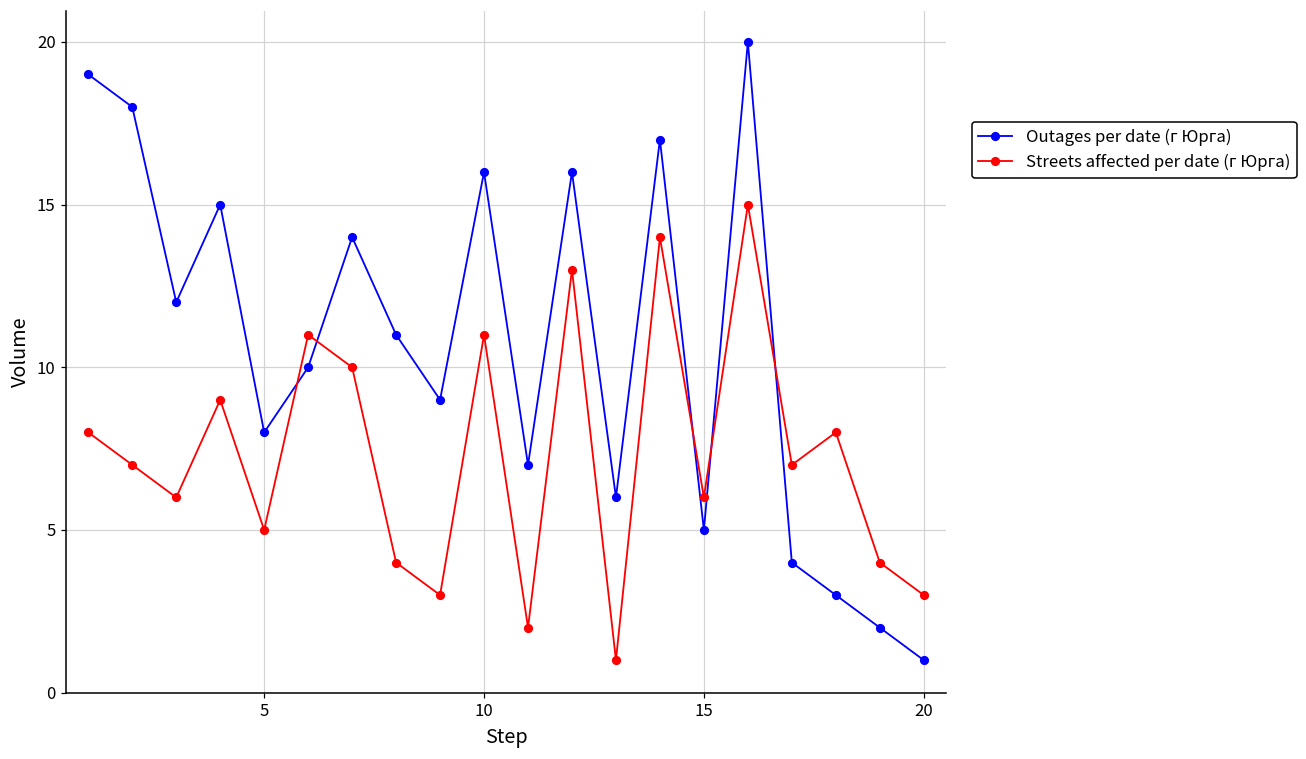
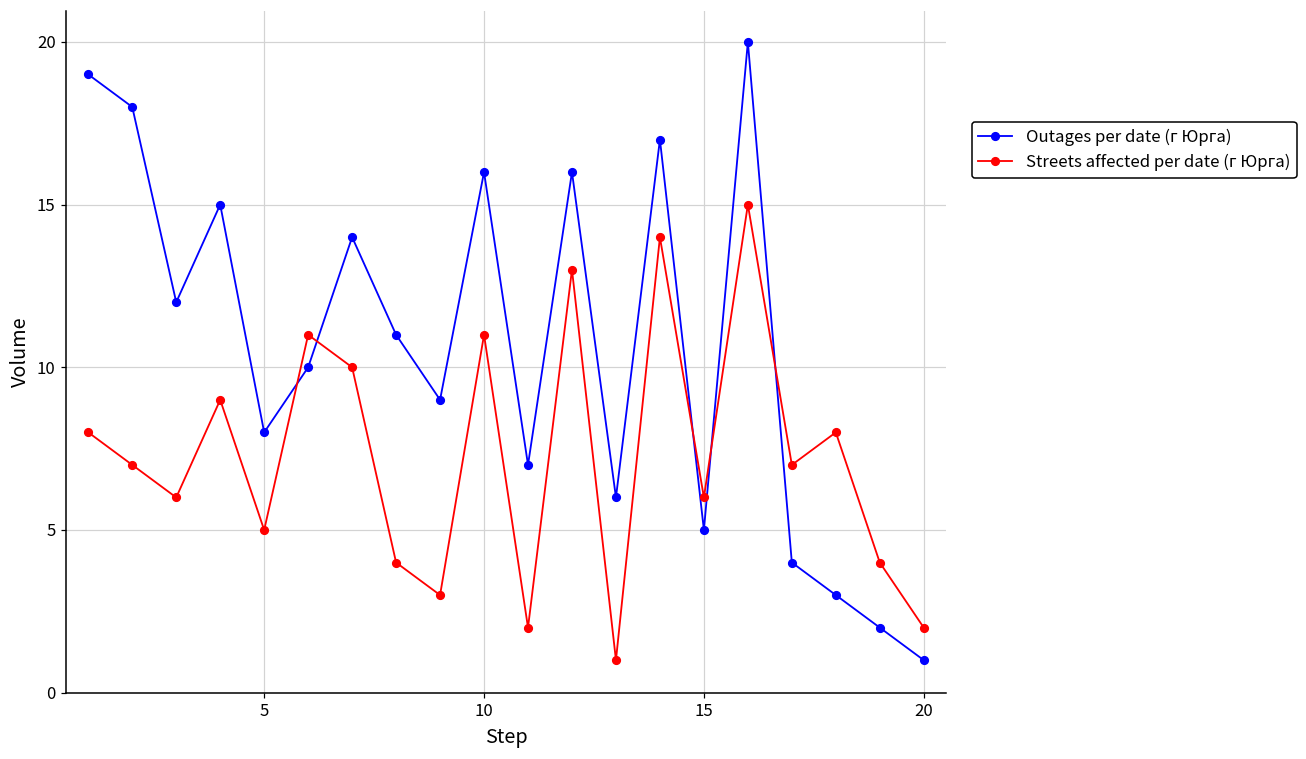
  {
    "Outages per date (г Юрга)": {
      "5": 8,
      "10": 16,
      "15": 5,
      "20": 1
    },
    "Streets affected per date (г Юрга)": {
      "5": 5,
      "10": 11,
      "15": 6,
-     "20": 3
+     "20": 2
    }
  }
